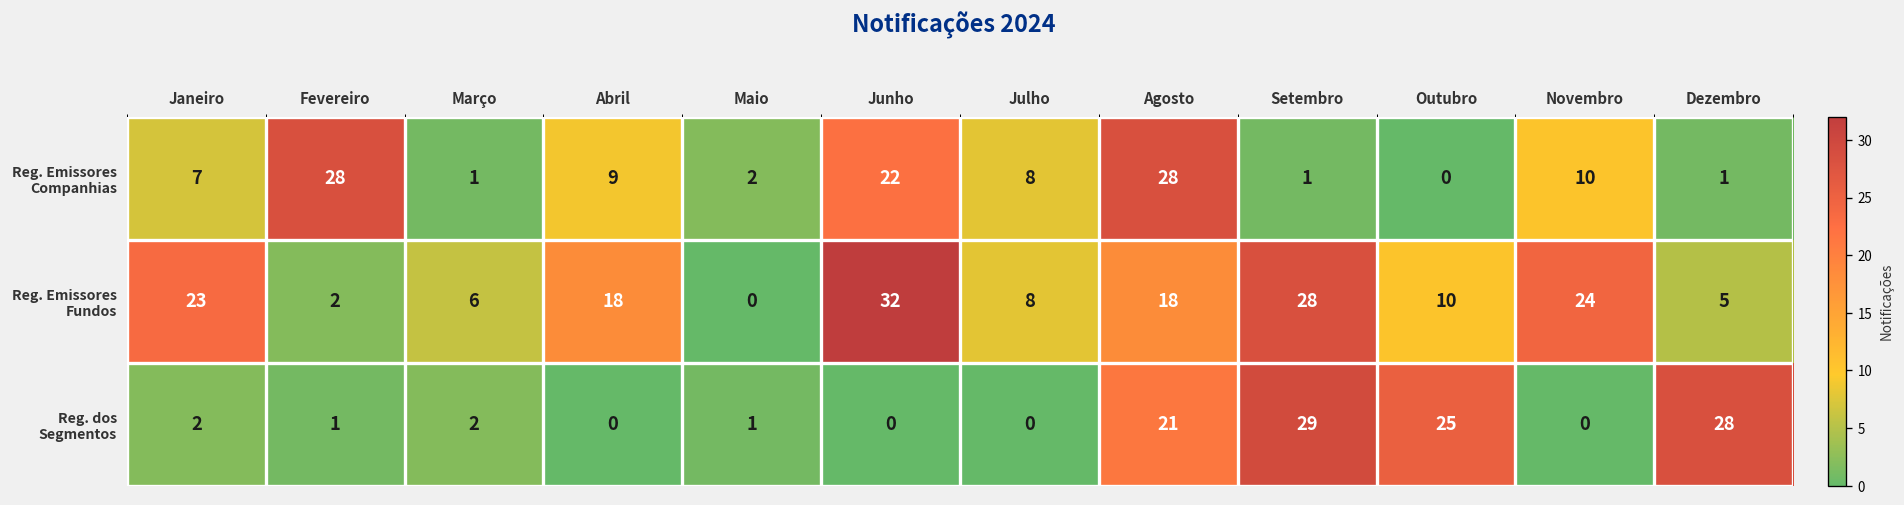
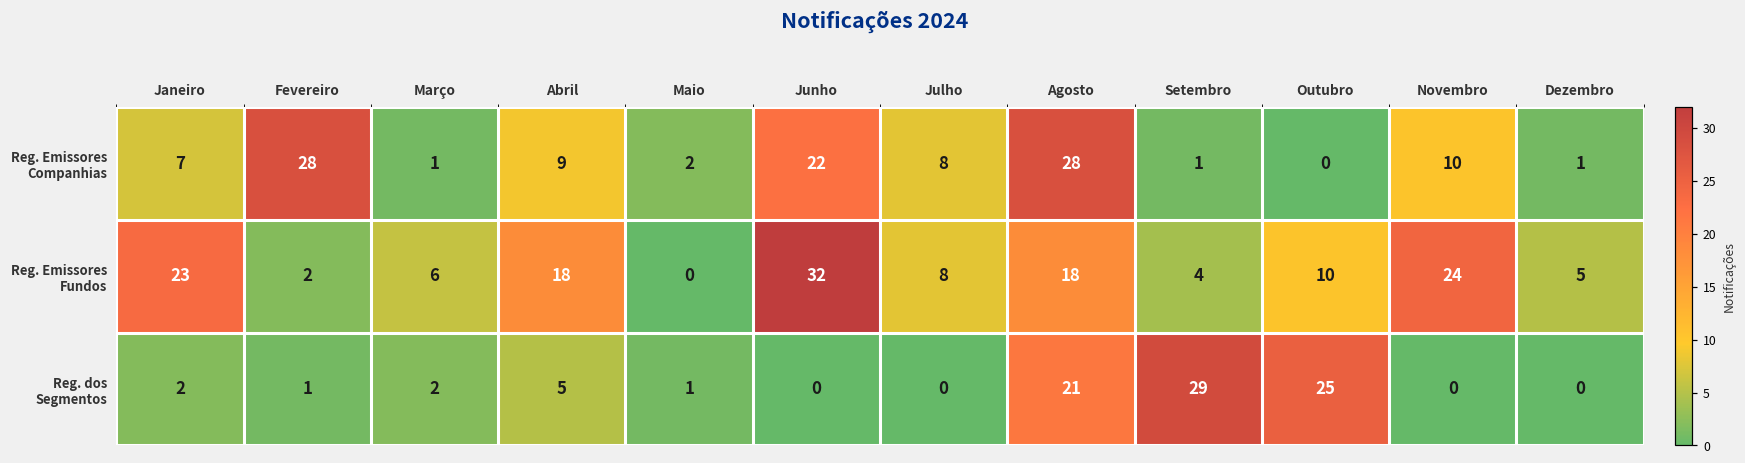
  {
    "Reg. Emissores Companhias": {
      "Janeiro": 7,
      "Fevereiro": 28,
      "Março": 1,
      "Abril": 9,
      "Maio": 2,
      "Junho": 22,
      "Julho": 8,
      "Agosto": 28,
      "Setembro": 1,
      "Outubro": 0,
      "Novembro": 10,
      "Dezembro": 1
    },
    "Reg. Emissores Fundos": {
      "Janeiro": 23,
      "Fevereiro": 2,
      "Março": 6,
      "Abril": 18,
      "Maio": 0,
      "Junho": 32,
      "Julho": 8,
      "Agosto": 18,
-     "Setembro": 28,
+     "Setembro": 4,
      "Outubro": 10,
      "Novembro": 24,
      "Dezembro": 5
    },
    "Reg. dos Segmentos": {
      "Janeiro": 2,
      "Fevereiro": 1,
      "Março": 2,
-     "Abril": 0,
+     "Abril": 5,
      "Maio": 1,
      "Junho": 0,
      "Julho": 0,
      "Agosto": 21,
      "Setembro": 29,
      "Outubro": 25,
      "Novembro": 0,
-     "Dezembro": 28
+     "Dezembro": 0
    }
  }
